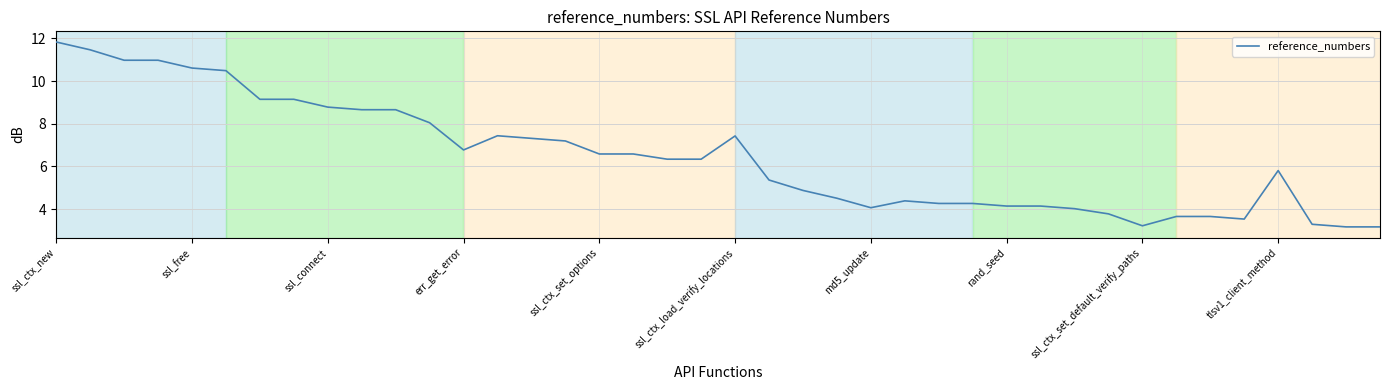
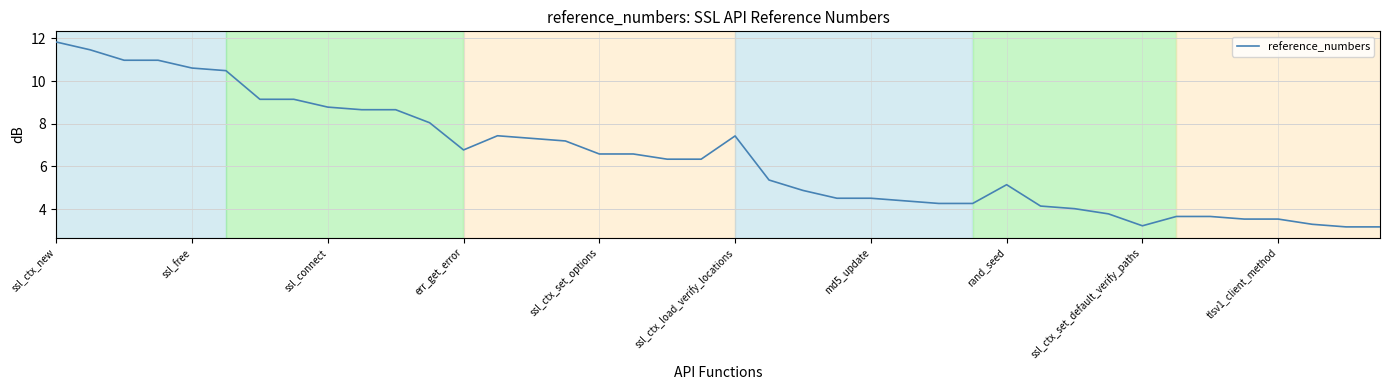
  {
    "ssl_ctx_new": 11.8,
    "ssl_free": 10.6,
    "ssl_connect": 8.8,
    "err_get_error": 6.8,
    "ssl_ctx_set_options": 6.6,
    "ssl_ctx_load_verify_locations": 7.4,
-   "md5_update": 4.1,
-   "rand_seed": 4.1,
+   "md5_update": 4.5,
+   "rand_seed": 5.1,
    "ssl_ctx_set_default_verify_paths": 3.2,
-   "tlsv1_client_method": 5.8
+   "tlsv1_client_method": 3.5
  }
